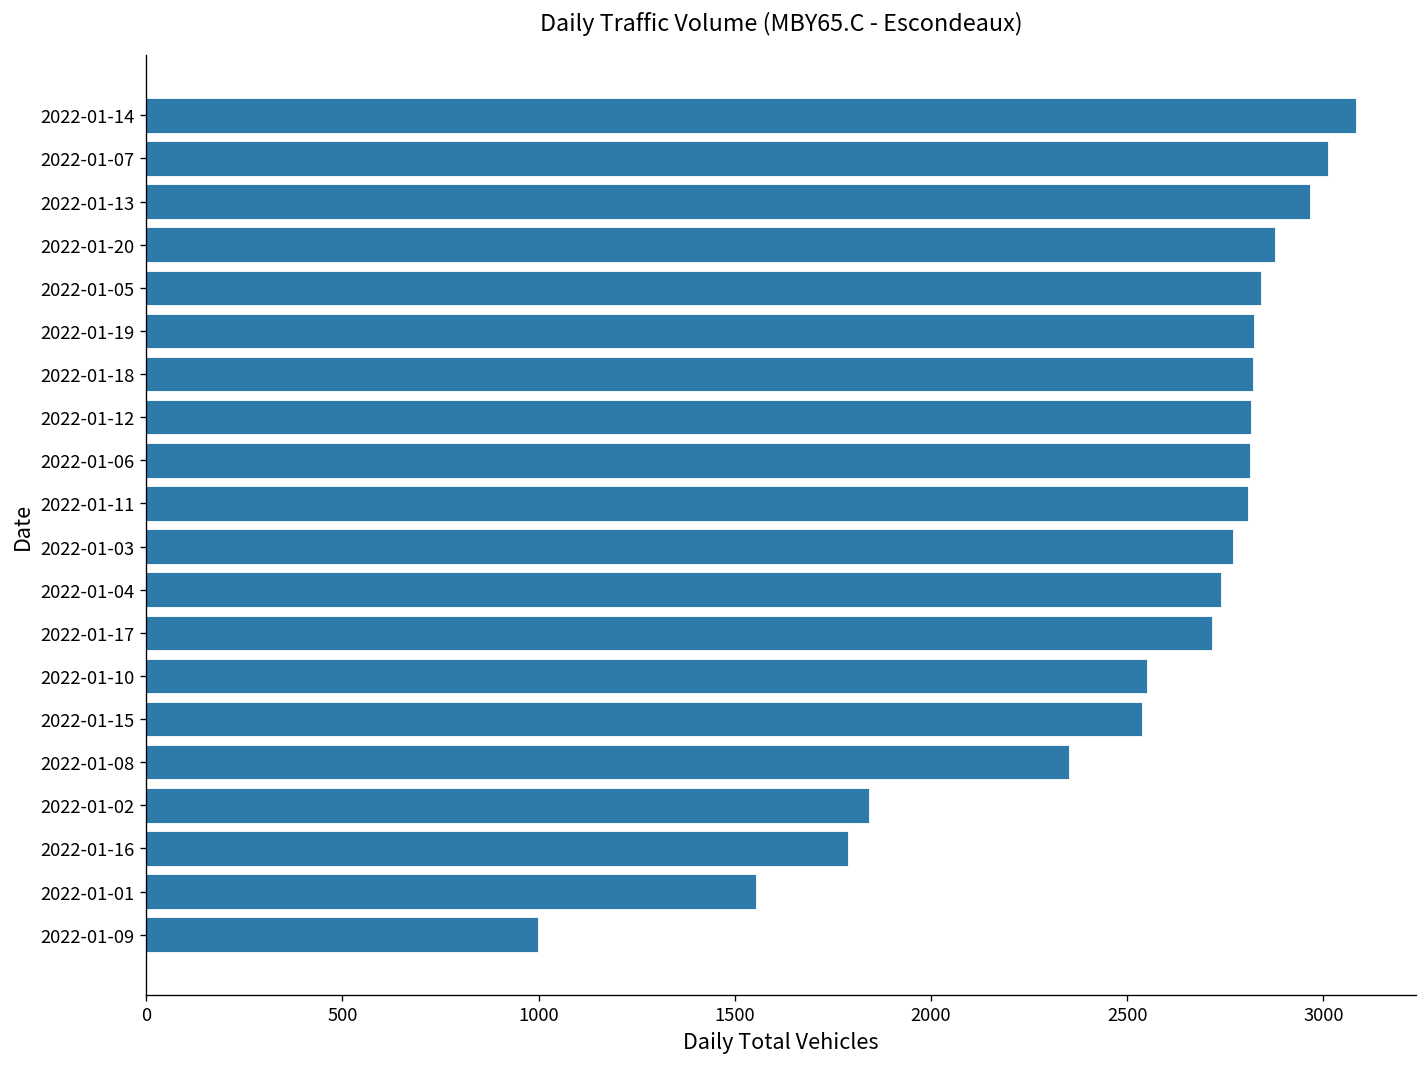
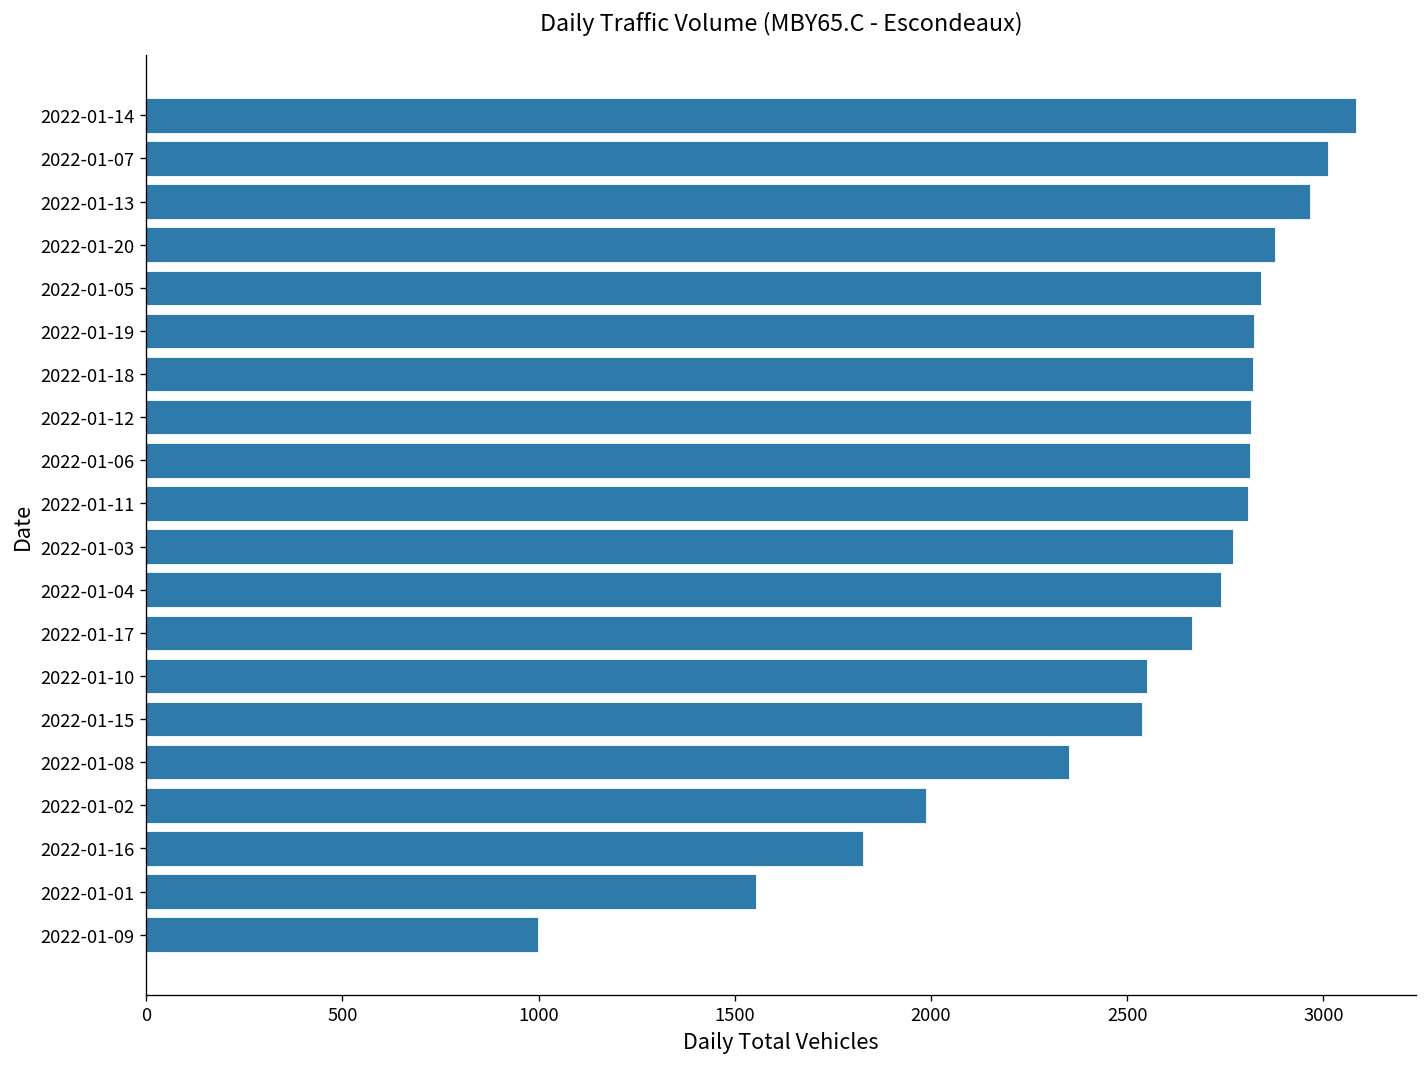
  {
    "2022-01-14": 3080,
    "2022-01-07": 3010,
    "2022-01-13": 2970,
    "2022-01-20": 2880,
    "2022-01-05": 2840,
    "2022-01-19": 2820,
    "2022-01-18": 2820,
    "2022-01-12": 2820,
    "2022-01-06": 2810,
    "2022-01-11": 2810,
    "2022-01-03": 2770,
    "2022-01-04": 2740,
-   "2022-01-17": 2720,
+   "2022-01-17": 2670,
    "2022-01-10": 2550,
    "2022-01-15": 2540,
    "2022-01-08": 2350,
-   "2022-01-02": 1840,
-   "2022-01-16": 1790,
+   "2022-01-02": 1990,
+   "2022-01-16": 1830,
    "2022-01-01": 1550,
    "2022-01-09": 1000
  }
